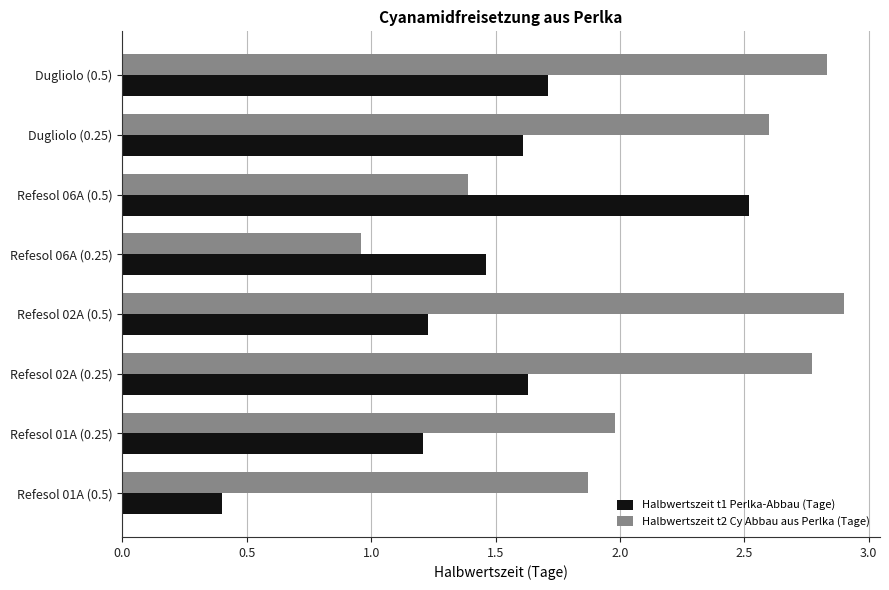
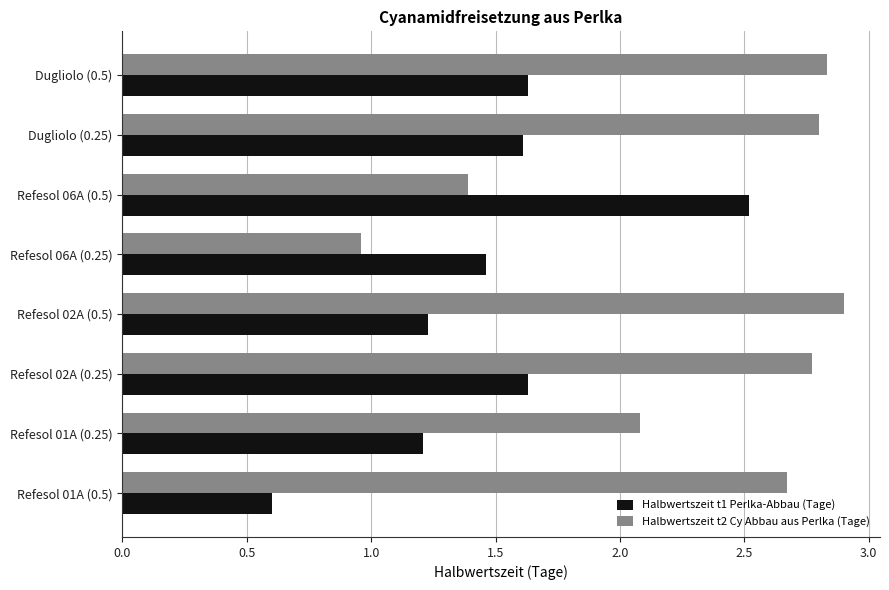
  {
    "Halbwertszeit t1 Perlka-Abbau (Tage)": {
-     "Dugliolo (0.5)": 1.71,
+     "Dugliolo (0.5)": 1.63,
      "Dugliolo (0.25)": 1.61,
      "Refesol 06A (0.5)": 2.52,
      "Refesol 06A (0.25)": 1.46,
      "Refesol 02A (0.5)": 1.23,
      "Refesol 02A (0.25)": 1.63,
      "Refesol 01A (0.25)": 1.21,
-     "Refesol 01A (0.5)": 0.4
+     "Refesol 01A (0.5)": 0.6
    },
    "Halbwertszeit t2 Cy Abbau aus Perlka (Tage)": {
      "Dugliolo (0.5)": 2.83,
-     "Dugliolo (0.25)": 2.6,
+     "Dugliolo (0.25)": 2.8,
      "Refesol 06A (0.5)": 1.39,
      "Refesol 06A (0.25)": 0.96,
      "Refesol 02A (0.5)": 2.90,
      "Refesol 02A (0.25)": 2.77,
-     "Refesol 01A (0.25)": 1.98,
-     "Refesol 01A (0.5)": 1.87
+     "Refesol 01A (0.25)": 2.08,
+     "Refesol 01A (0.5)": 2.67
    }
  }
